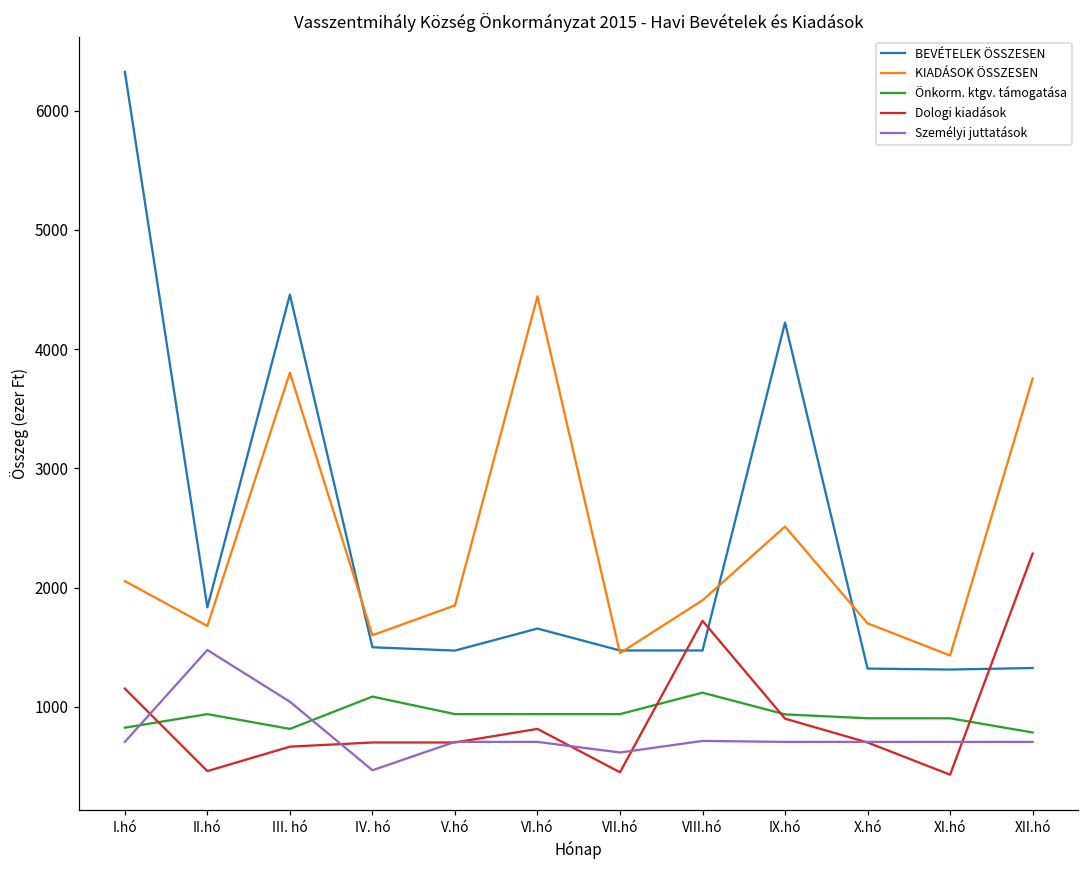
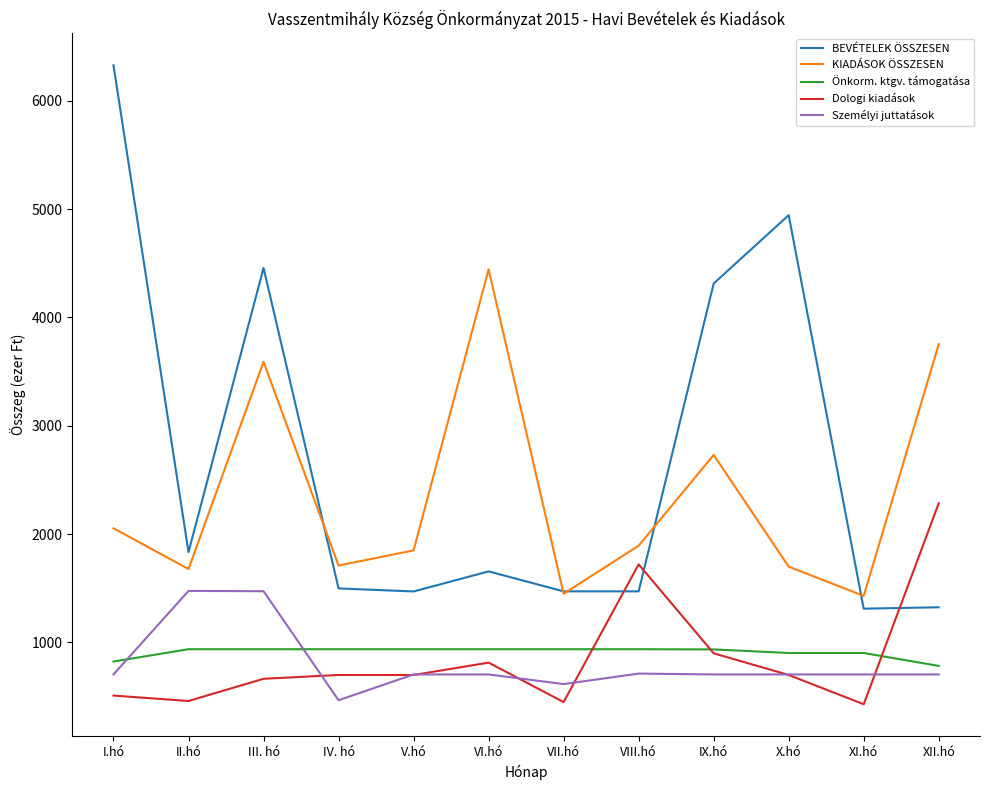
  {
    "BEVÉTELEK ÖSSZESEN": {
      "I.hó": 6330,
      "II.hó": 1830,
      "III. hó": 4460,
      "IV. hó": 1500,
      "V.hó": 1470,
      "VI.hó": 1660,
      "VIII.hó": 1470,
-     "IX.hó": 4220,
-     "X.hó": 1320,
+     "IX.hó": 4310,
+     "X.hó": 4940,
      "XI.hó": 1310,
      "XII.hó": 1330
    },
    "KIADÁSOK ÖSSZESEN": {
      "I.hó": 2050,
      "II.hó": 1680,
-     "III. hó": 3800,
-     "IV. hó": 1600,
+     "III. hó": 3590,
+     "IV. hó": 1710,
      "V.hó": 1850,
      "VI.hó": 4440,
      "VIII.hó": 1890,
-     "IX.hó": 2510,
+     "IX.hó": 2730,
      "X.hó": 1700,
      "XI.hó": 1430,
      "XII.hó": 3750
    },
    "Önkorm. ktgv. támogatása": {
      "I.hó": 820,
      "II.hó": 940,
-     "III. hó": 810,
-     "IV. hó": 1090,
+     "III. hó": 940,
+     "IV. hó": 940,
      "V.hó": 940,
      "VI.hó": 940,
      "VII.hó": 940,
-     "VIII.hó": 1120,
+     "VIII.hó": 940,
      "IX.hó": 940,
      "X.hó": 900,
      "XI.hó": 900,
      "XII.hó": 780
    },
    "Dologi kiadások": {
-     "I.hó": 1150,
+     "I.hó": 510,
      "II.hó": 460,
      "III. hó": 670,
      "IV. hó": 700,
      "VI.hó": 810,
      "VII.hó": 450,
      "VIII.hó": 1720,
      "IX.hó": 900,
      "XI.hó": 430,
      "XII.hó": 2290
    },
    "Személyi juttatások": {
      "I.hó": 710,
      "II.hó": 1480,
-     "III. hó": 1040,
+     "III. hó": 1470,
      "IV. hó": 470,
      "VI.hó": 710,
      "VII.hó": 620,
      "VIII.hó": 710,
      "IX.hó": 710,
      "XI.hó": 710,
      "XII.hó": 710
    }
  }
